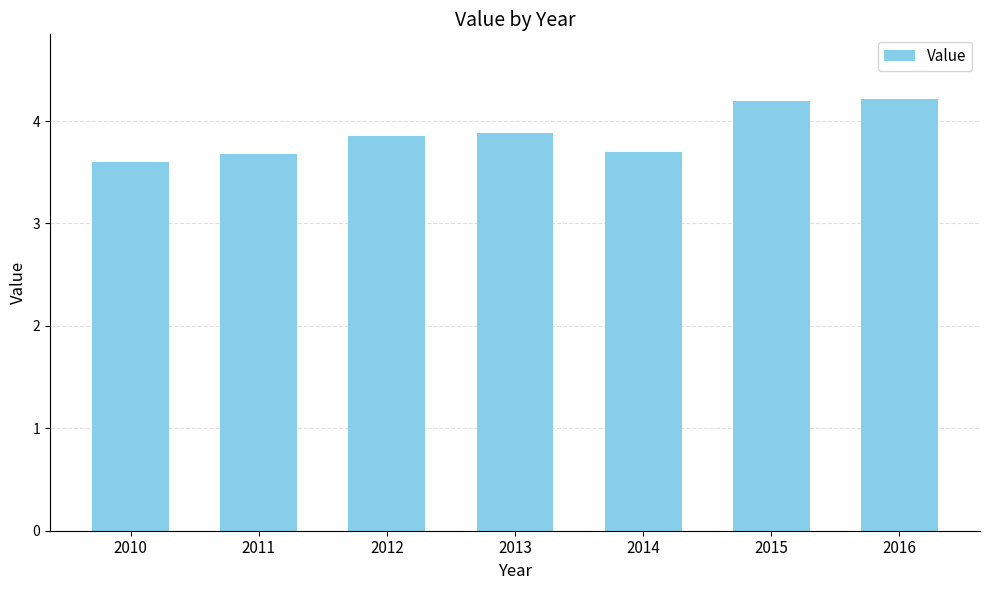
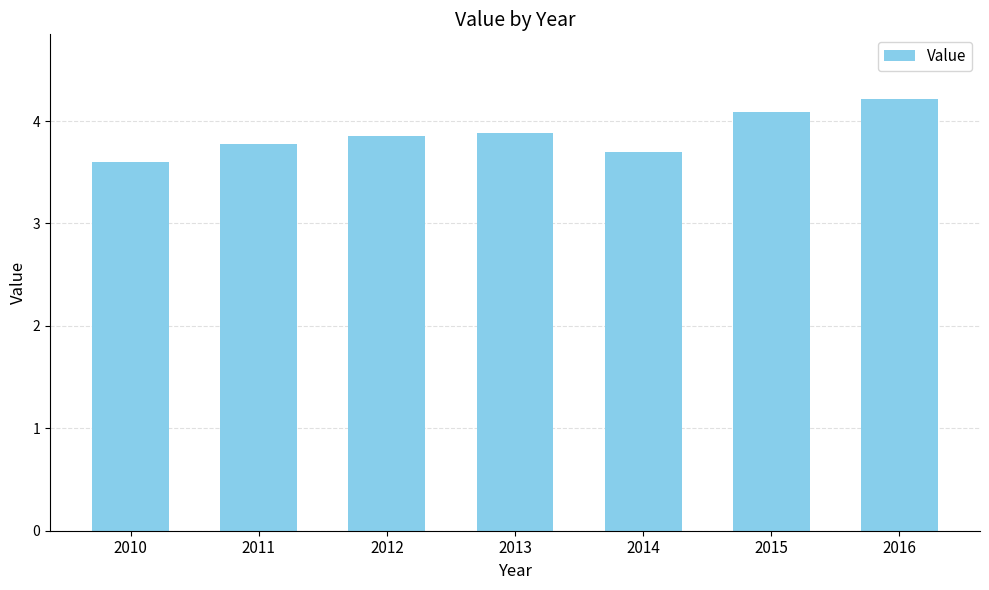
  {
    "2010": 3.60,
-   "2011": 3.68,
+   "2011": 3.78,
    "2012": 3.86,
    "2013": 3.88,
    "2014": 3.70,
-   "2015": 4.19,
+   "2015": 4.08,
    "2016": 4.21
  }
